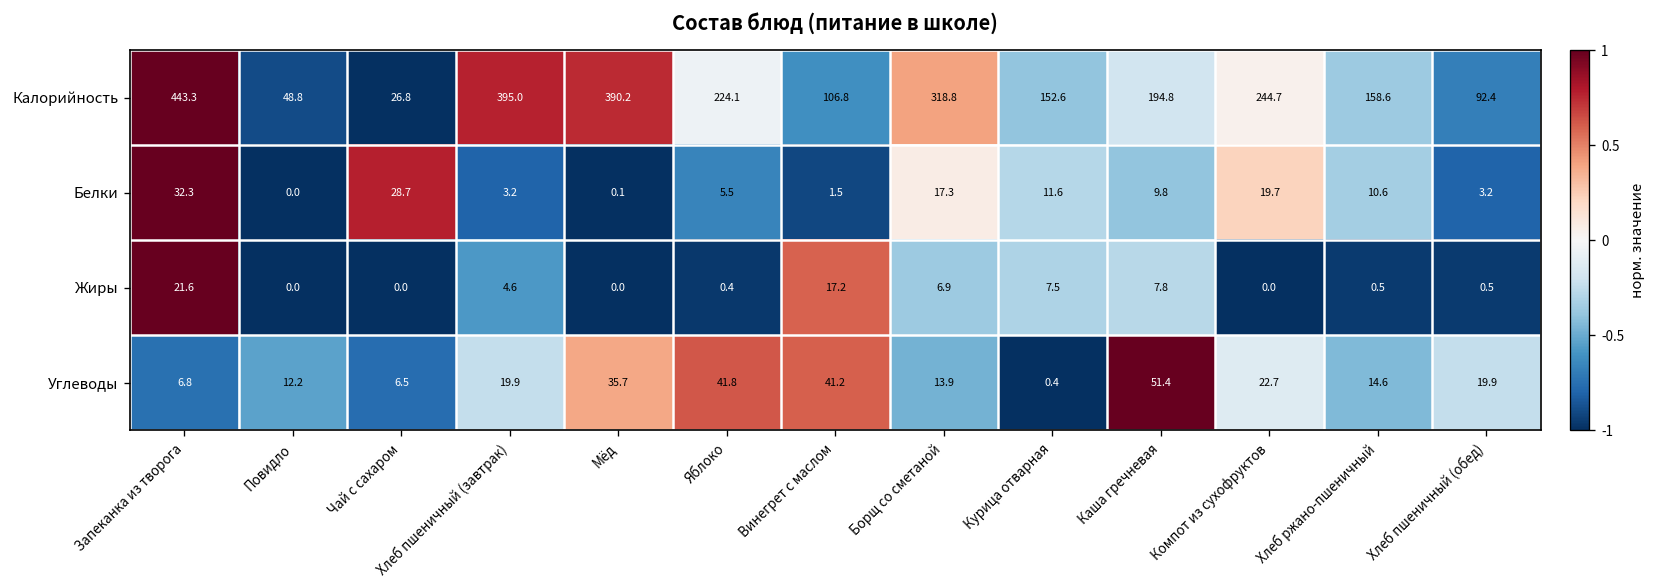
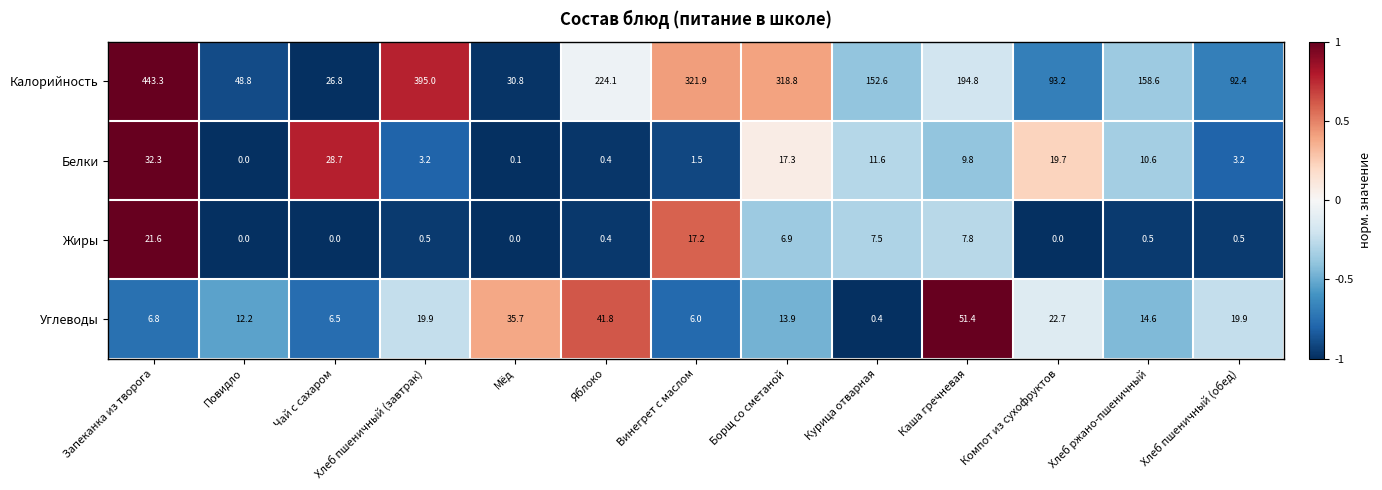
  {
    "Калорийность": {
      "Запеканка из творога": 443.3,
      "Повидло": 48.8,
      "Чай с сахаром": 26.8,
      "Хлеб пшеничный (завтрак)": 395.0,
-     "Мёд": 390.2,
+     "Мёд": 30.8,
      "Яблоко": 224.1,
-     "Винегрет с маслом": 106.8,
+     "Винегрет с маслом": 321.9,
      "Борщ со сметаной": 318.8,
      "Курица отварная": 152.6,
      "Каша гречневая": 194.8,
-     "Компот из сухофруктов": 244.7,
+     "Компот из сухофруктов": 93.2,
      "Хлеб ржано-пшеничный": 158.6,
      "Хлеб пшеничный (обед)": 92.4
    },
    "Белки": {
      "Запеканка из творога": 32.3,
      "Повидло": 0.0,
      "Чай с сахаром": 28.7,
      "Хлеб пшеничный (завтрак)": 3.2,
      "Мёд": 0.1,
-     "Яблоко": 5.5,
+     "Яблоко": 0.4,
      "Винегрет с маслом": 1.5,
      "Борщ со сметаной": 17.3,
      "Курица отварная": 11.6,
      "Каша гречневая": 9.8,
      "Компот из сухофруктов": 19.7,
      "Хлеб ржано-пшеничный": 10.6,
      "Хлеб пшеничный (обед)": 3.2
    },
    "Жиры": {
      "Запеканка из творога": 21.6,
      "Повидло": 0.0,
      "Чай с сахаром": 0.0,
-     "Хлеб пшеничный (завтрак)": 4.6,
+     "Хлеб пшеничный (завтрак)": 0.5,
      "Мёд": 0.0,
      "Яблоко": 0.4,
      "Винегрет с маслом": 17.2,
      "Борщ со сметаной": 6.9,
      "Курица отварная": 7.5,
      "Каша гречневая": 7.8,
      "Компот из сухофруктов": 0.0,
      "Хлеб ржано-пшеничный": 0.5,
      "Хлеб пшеничный (обед)": 0.5
    },
    "Углеводы": {
      "Запеканка из творога": 6.8,
      "Повидло": 12.2,
      "Чай с сахаром": 6.5,
      "Хлеб пшеничный (завтрак)": 19.9,
      "Мёд": 35.7,
      "Яблоко": 41.8,
-     "Винегрет с маслом": 41.2,
+     "Винегрет с маслом": 6.0,
      "Борщ со сметаной": 13.9,
      "Курица отварная": 0.4,
      "Каша гречневая": 51.4,
      "Компот из сухофруктов": 22.7,
      "Хлеб ржано-пшеничный": 14.6,
      "Хлеб пшеничный (обед)": 19.9
    }
  }
